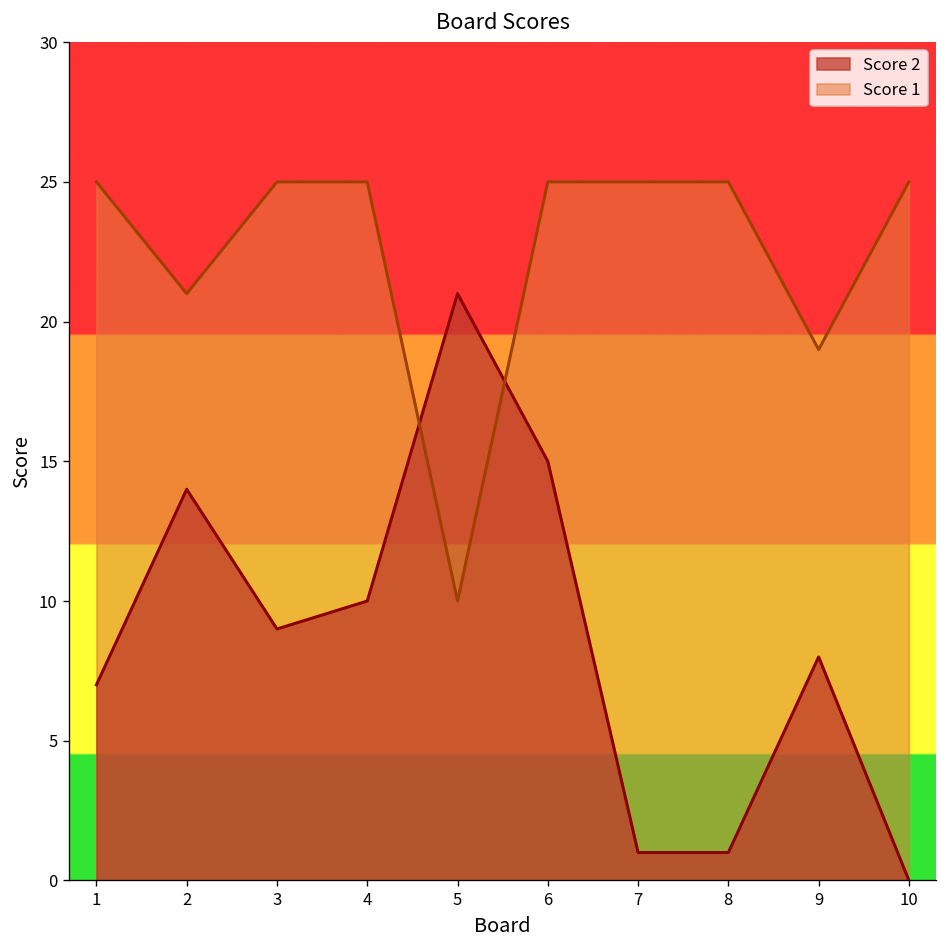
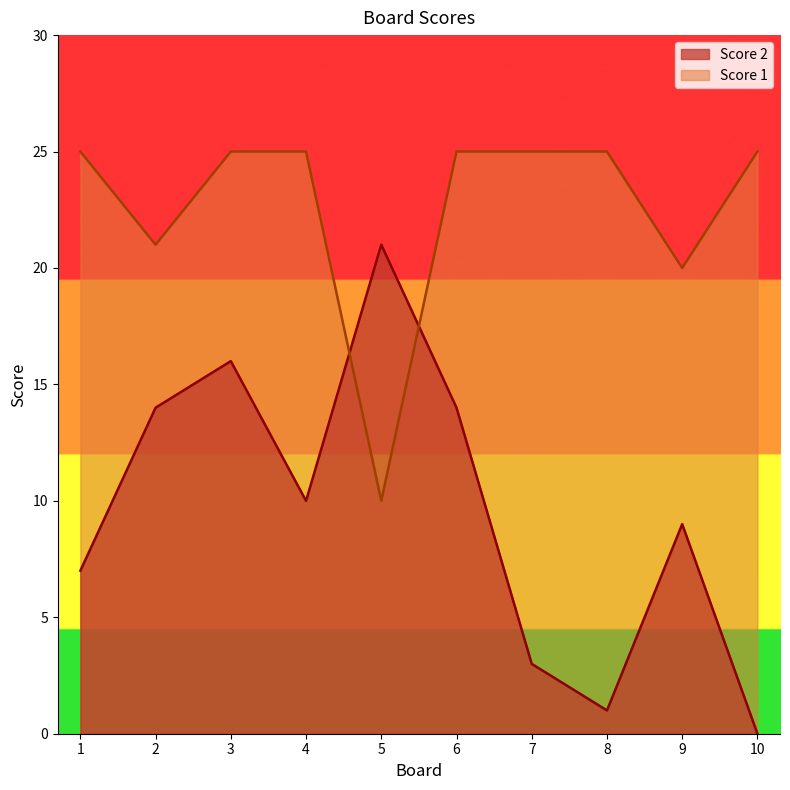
  {
    "Score 2": {
      "1": 7,
      "2": 14,
-     "3": 9,
+     "3": 16,
      "4": 10,
      "5": 21,
-     "6": 15,
-     "7": 1,
+     "6": 14,
+     "7": 3,
      "8": 1,
-     "9": 8,
+     "9": 9,
      "10": 0
    },
    "Score 1": {
      "1": 25,
      "2": 21,
      "3": 25,
      "4": 25,
      "5": 10,
      "6": 25,
      "7": 25,
      "8": 25,
-     "9": 19,
+     "9": 20,
      "10": 25
    }
  }
